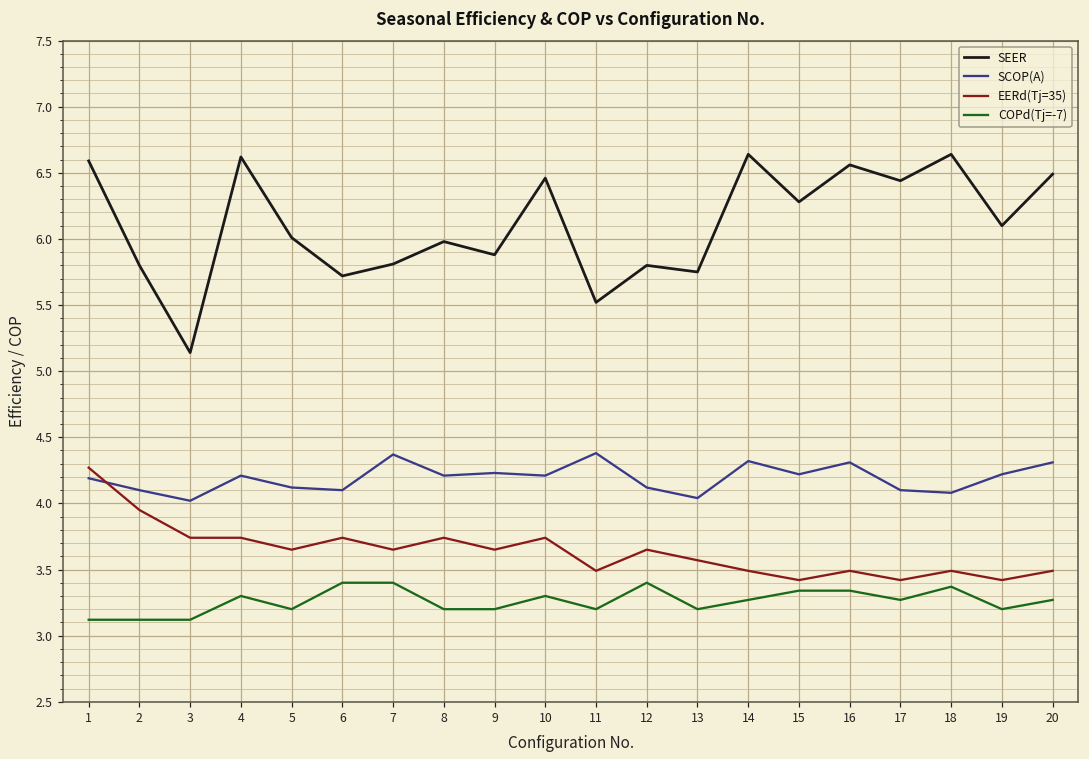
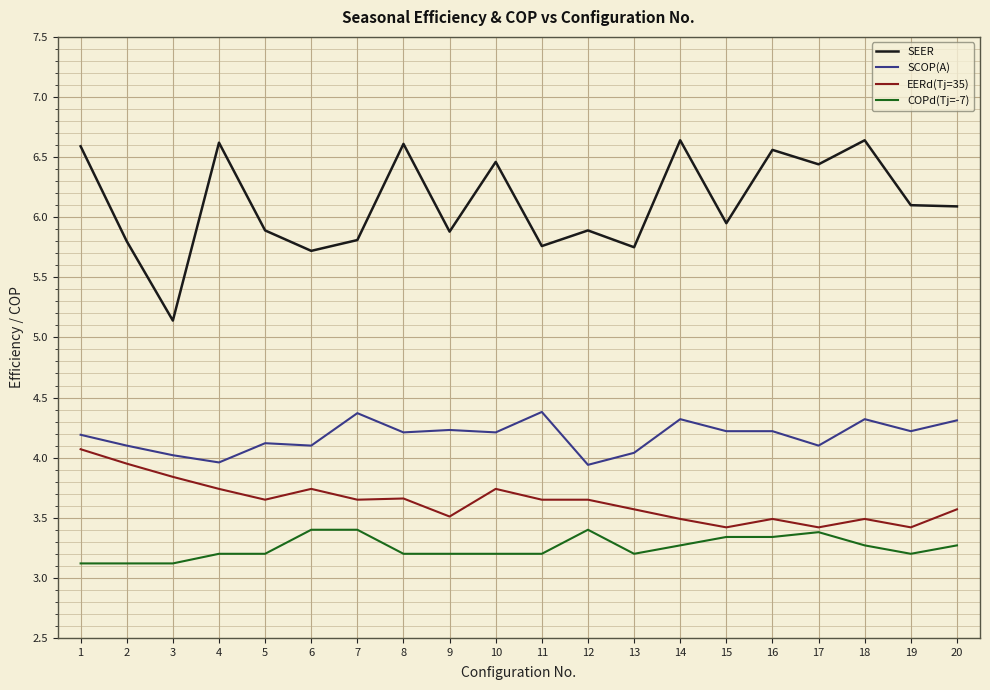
  {
    "SEER": {
      "1": 6.59,
      "2": 5.80,
      "3": 5.14,
      "4": 6.62,
-     "5": 6.01,
+     "5": 5.89,
      "6": 5.72,
      "7": 5.81,
-     "8": 5.98,
+     "8": 6.61,
      "9": 5.88,
      "10": 6.46,
-     "11": 5.52,
-     "12": 5.80,
+     "11": 5.76,
+     "12": 5.89,
      "13": 5.75,
      "14": 6.64,
-     "15": 6.28,
+     "15": 5.95,
      "16": 6.56,
      "17": 6.44,
      "18": 6.64,
      "19": 6.10,
-     "20": 6.49
+     "20": 6.09
    },
    "SCOP(A)": {
      "1": 4.19,
      "2": 4.10,
      "3": 4.02,
-     "4": 4.21,
+     "4": 3.96,
      "5": 4.12,
      "6": 4.10,
      "7": 4.37,
      "8": 4.21,
      "9": 4.23,
      "10": 4.21,
      "11": 4.38,
-     "12": 4.12,
+     "12": 3.94,
      "13": 4.04,
      "14": 4.32,
      "15": 4.22,
-     "16": 4.31,
+     "16": 4.22,
      "17": 4.10,
-     "18": 4.08,
+     "18": 4.32,
      "19": 4.22,
      "20": 4.31
    },
    "EERd(Tj=35)": {
-     "1": 4.27,
+     "1": 4.07,
      "2": 3.95,
-     "3": 3.74,
+     "3": 3.84,
      "4": 3.74,
      "5": 3.65,
      "6": 3.74,
      "7": 3.65,
-     "8": 3.74,
-     "9": 3.65,
+     "8": 3.66,
+     "9": 3.51,
      "10": 3.74,
-     "11": 3.49,
+     "11": 3.65,
      "12": 3.65,
      "13": 3.57,
      "14": 3.49,
      "15": 3.42,
      "16": 3.49,
      "17": 3.42,
      "18": 3.49,
      "19": 3.42,
-     "20": 3.49
+     "20": 3.57
    },
    "COPd(Tj=-7)": {
      "1": 3.12,
      "2": 3.12,
      "3": 3.12,
-     "4": 3.3,
+     "4": 3.2,
      "5": 3.20,
      "6": 3.40,
      "7": 3.40,
      "8": 3.20,
      "9": 3.20,
-     "10": 3.3,
+     "10": 3.2,
      "11": 3.20,
      "12": 3.40,
      "13": 3.20,
      "14": 3.27,
      "15": 3.34,
      "16": 3.34,
-     "17": 3.27,
-     "18": 3.37,
+     "17": 3.38,
+     "18": 3.27,
      "19": 3.20,
      "20": 3.27
    }
  }
